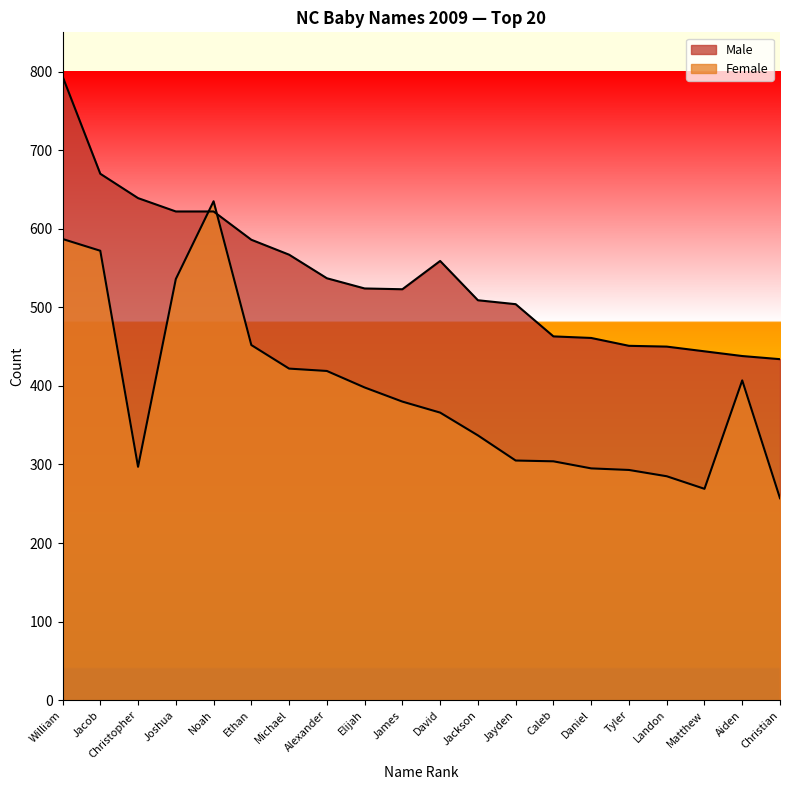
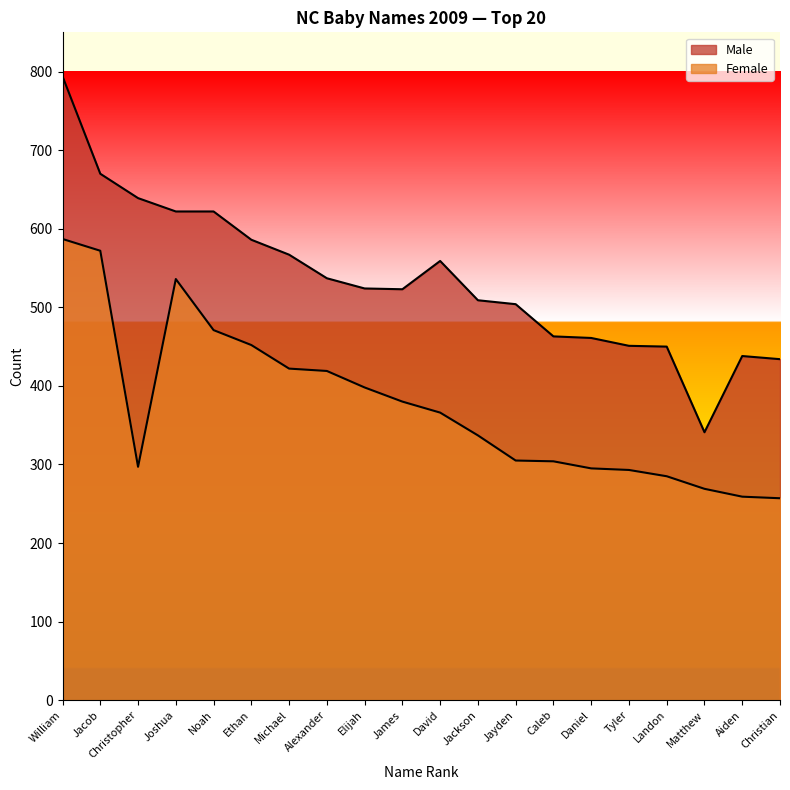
  {
    "Male": {
      "William": 790,
      "Jacob": 670,
      "Christopher": 640,
      "Joshua": 620,
      "Noah": 620,
      "Ethan": 590,
      "Michael": 570,
      "Alexander": 540,
      "Elijah": 520,
      "James": 520,
      "David": 560,
      "Jackson": 510,
      "Jayden": 500,
      "Caleb": 460,
      "Daniel": 460,
      "Tyler": 450,
      "Landon": 450,
-     "Matthew": 440,
+     "Matthew": 340,
      "Aiden": 440,
      "Christian": 430
    },
    "Female": {
      "William": 590,
      "Jacob": 570,
      "Christopher": 300,
      "Joshua": 540,
-     "Noah": 640,
+     "Noah": 470,
      "Ethan": 450,
      "Michael": 420,
      "Alexander": 420,
      "Elijah": 400,
      "James": 380,
      "David": 370,
      "Jackson": 340,
      "Jayden": 310,
      "Caleb": 300,
      "Daniel": 300,
      "Tyler": 290,
      "Landon": 290,
      "Matthew": 270,
-     "Aiden": 410,
+     "Aiden": 260,
      "Christian": 260
    }
  }
